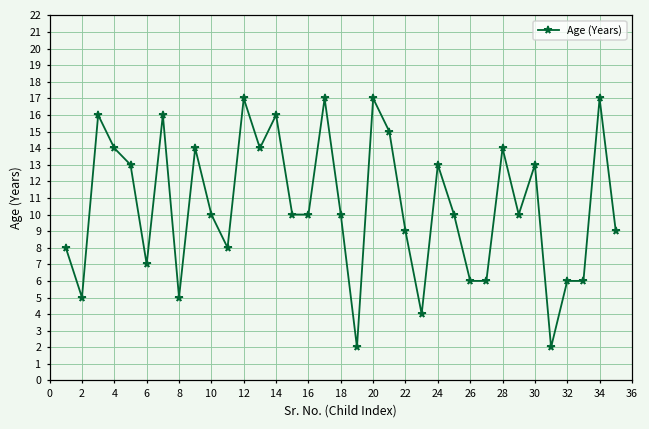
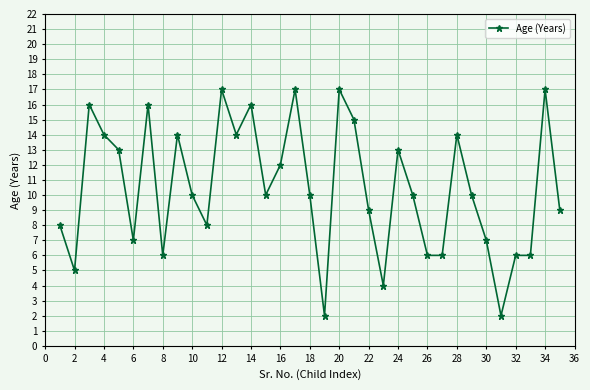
  {
    "2": 5,
    "4": 14,
    "6": 7,
-   "8": 5,
+   "8": 6,
    "10": 10,
    "12": 17,
    "14": 16,
-   "16": 10,
+   "16": 12,
    "18": 10,
    "20": 17,
    "22": 9,
    "24": 13,
    "26": 6,
    "28": 14,
-   "30": 13,
+   "30": 7,
    "32": 6,
    "34": 17
  }
